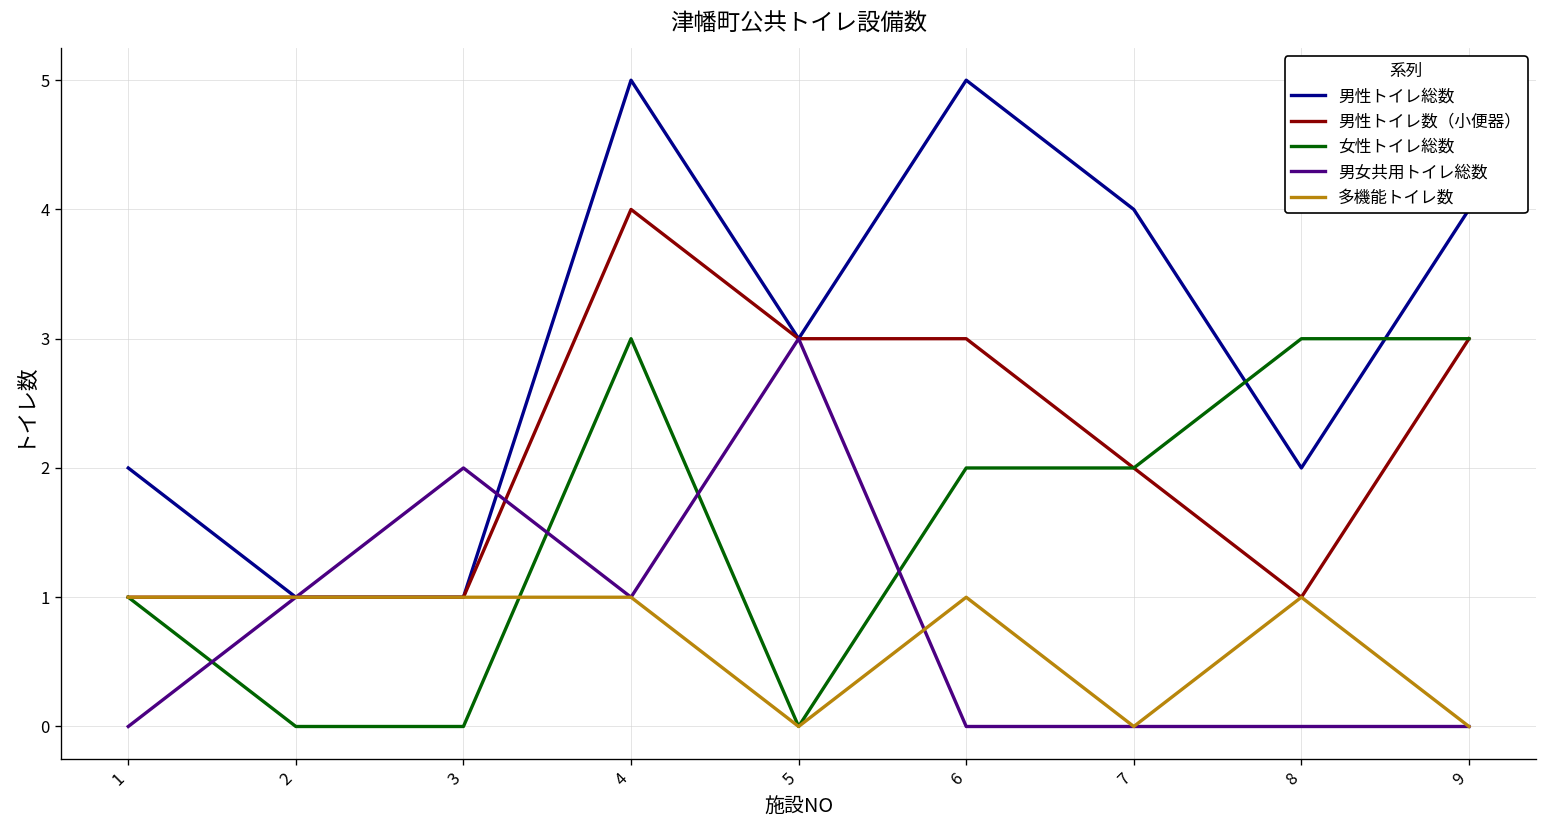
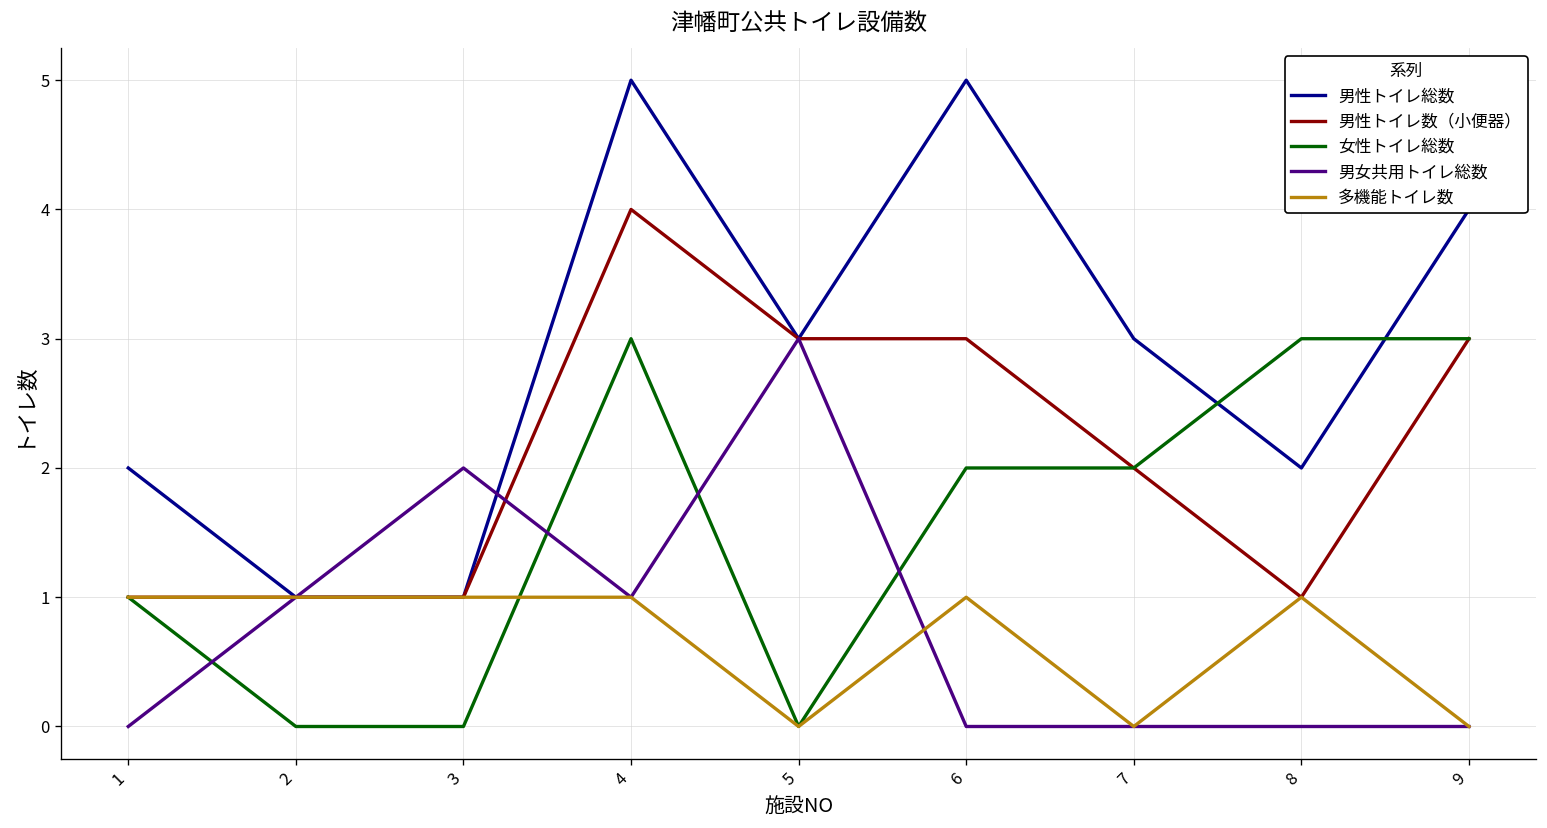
  {
    "男性トイレ総数": {
      "1": 2,
      "4": 5,
      "6": 5,
-     "7": 4,
+     "7": 3,
      "8": 2
    },
    "男性トイレ数（小便器）": {
      "4": 4,
      "6": 3
    },
    "女性トイレ総数": {
      "2": 0,
      "3": 0,
      "4": 3,
      "6": 2,
      "8": 3
    },
    "男女共用トイレ総数": {
      "1": 0,
      "3": 2,
      "6": 0,
      "8": 0
    },
    "多機能トイレ数": {
      "6": 1
    }
  }
